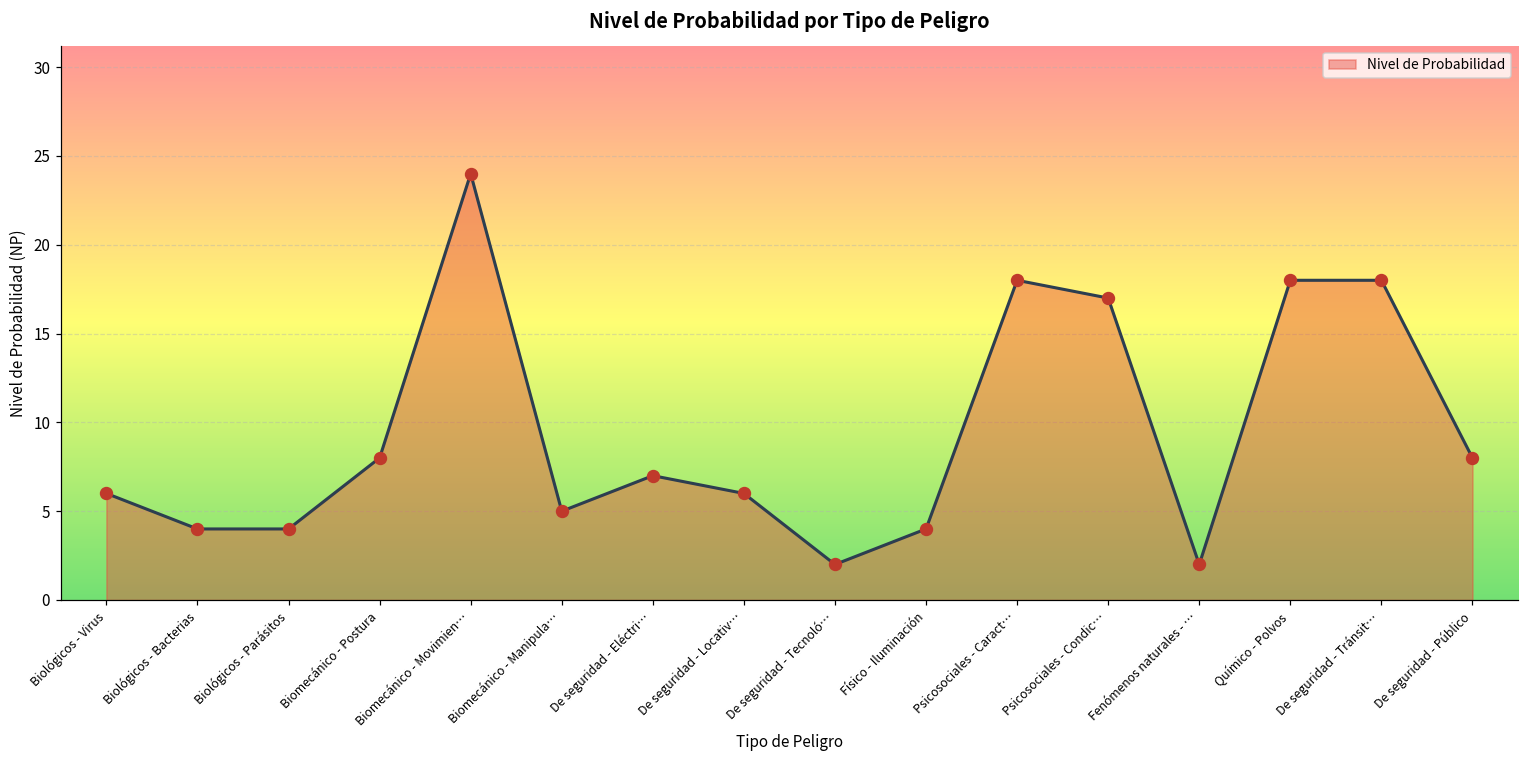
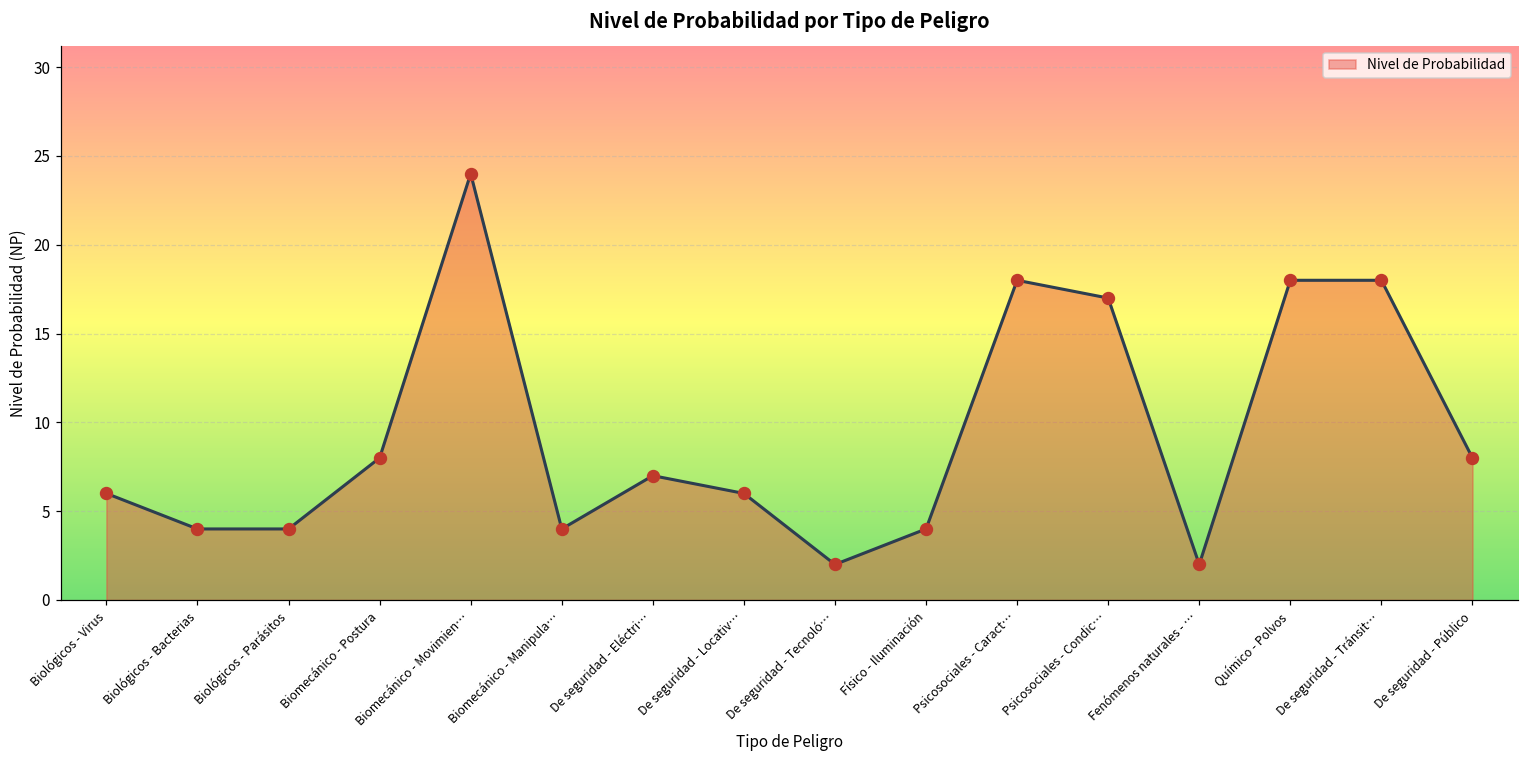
  {
    "Biológicos - Virus": 6,
    "Biológicos - Bacterias": 4,
    "Biológicos - Parásitos": 4,
    "Biomecánico - Postura": 8,
    "Biomecánico - Movimien…": 24,
-   "Biomecánico - Manipula…": 5,
+   "Biomecánico - Manipula…": 4,
    "De seguridad - Eléctri…": 7,
    "De seguridad - Locativ…": 6,
    "De seguridad - Tecnoló…": 2,
    "Físico - Iluminación": 4,
    "Psicosociales - Caract…": 18,
    "Psicosociales - Condic…": 17,
    "Fenómenos naturales - …": 2,
    "Químico - Polvos": 18,
    "De seguridad - Tránsit…": 18,
    "De seguridad - Público": 8
  }
